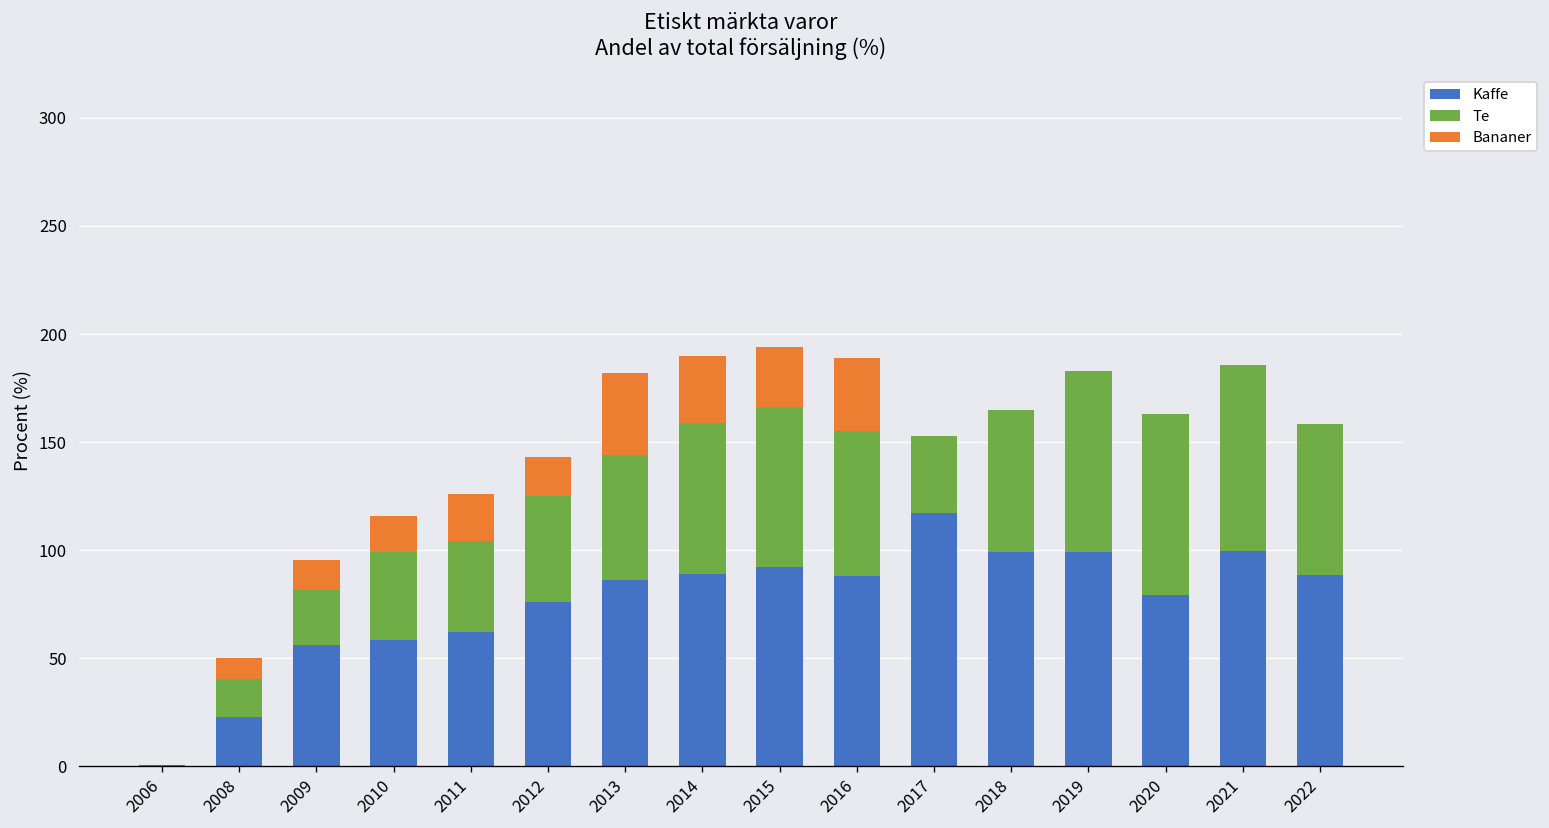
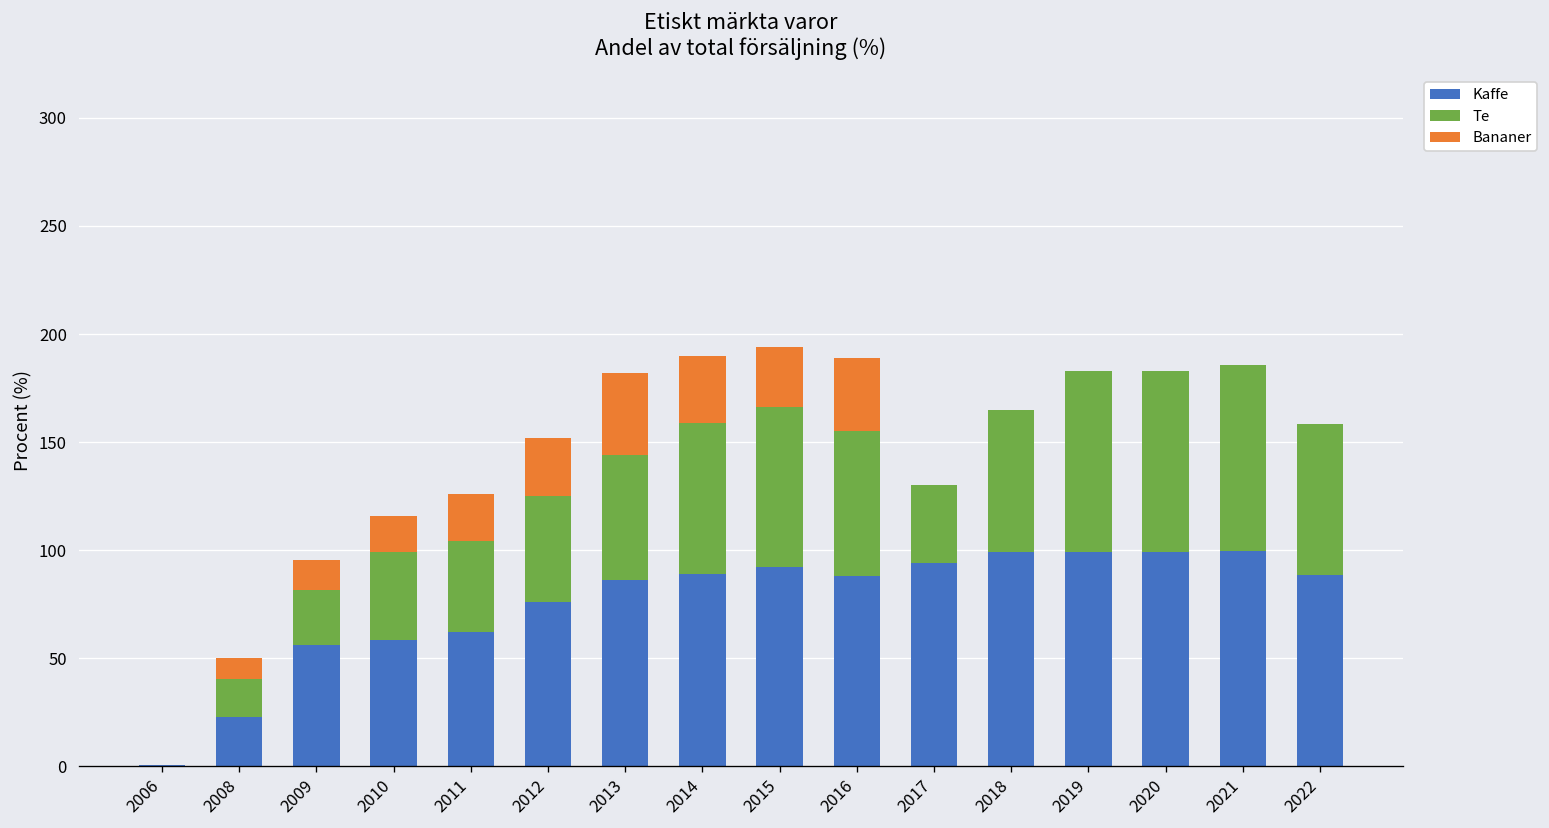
  {
    "Kaffe": {
      "2008": 23,
      "2009": 56,
      "2010": 58,
      "2011": 62,
      "2012": 76,
      "2013": 86,
      "2014": 89,
      "2015": 92,
      "2016": 88,
-     "2017": 117,
+     "2017": 94,
      "2018": 99,
      "2019": 99,
-     "2020": 79,
+     "2020": 99,
      "2021": 100,
      "2022": 89
    },
    "Te": {
      "2006": 0,
      "2008": 18,
      "2009": 25,
      "2010": 41,
      "2011": 42,
      "2012": 49,
      "2013": 58,
      "2014": 70,
      "2015": 74,
      "2016": 67,
      "2017": 36,
      "2018": 66,
      "2019": 84,
      "2020": 84,
      "2021": 86,
      "2022": 70
    },
    "Bananer": {
      "2006": 0,
      "2008": 10,
      "2009": 14,
      "2010": 17,
      "2011": 22,
-     "2012": 18,
+     "2012": 27,
      "2013": 38,
      "2014": 31,
      "2015": 28,
      "2016": 34,
      "2017": 0,
      "2018": 0,
      "2019": 0,
      "2020": 0,
      "2021": 0,
      "2022": 0
    }
  }
